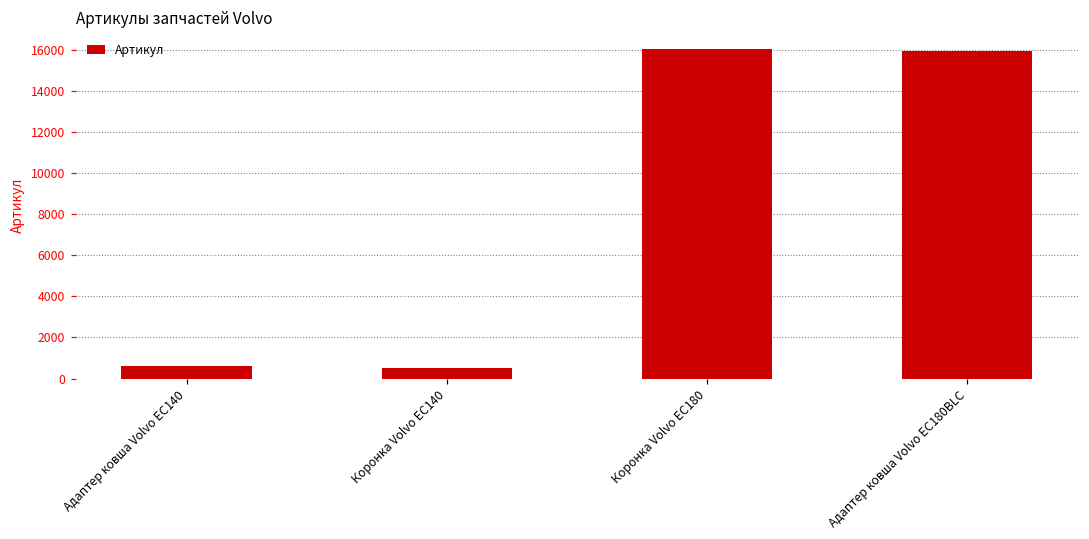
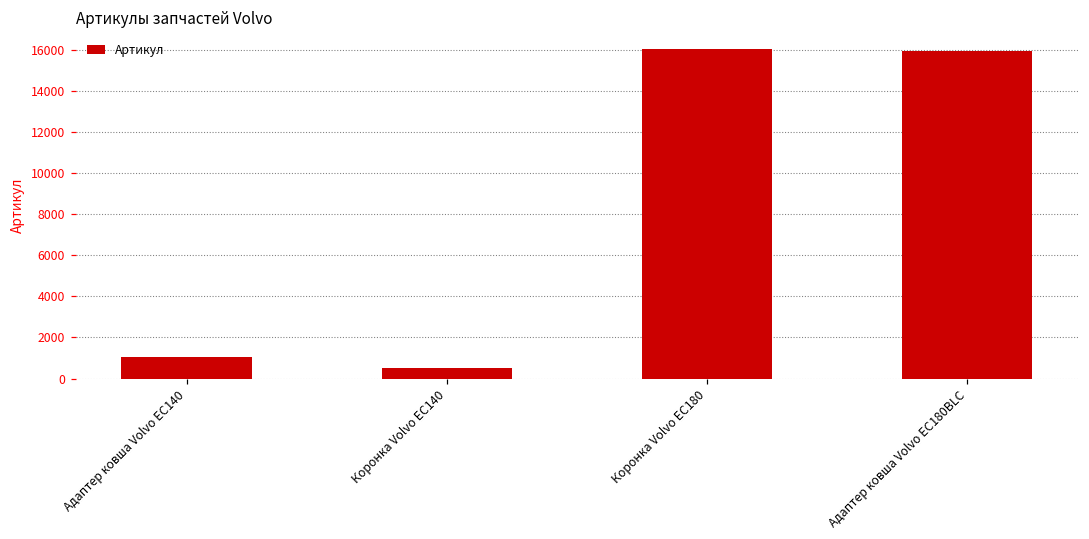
  {
-   "Адаптер ковша Volvo EC140": 600,
+   "Адаптер ковша Volvo EC140": 1100,
    "Коронка Volvo EC140": 500,
    "Коронка Volvo EC180": 16000,
    "Адаптер ковша Volvo EC180BLC": 16000
  }
